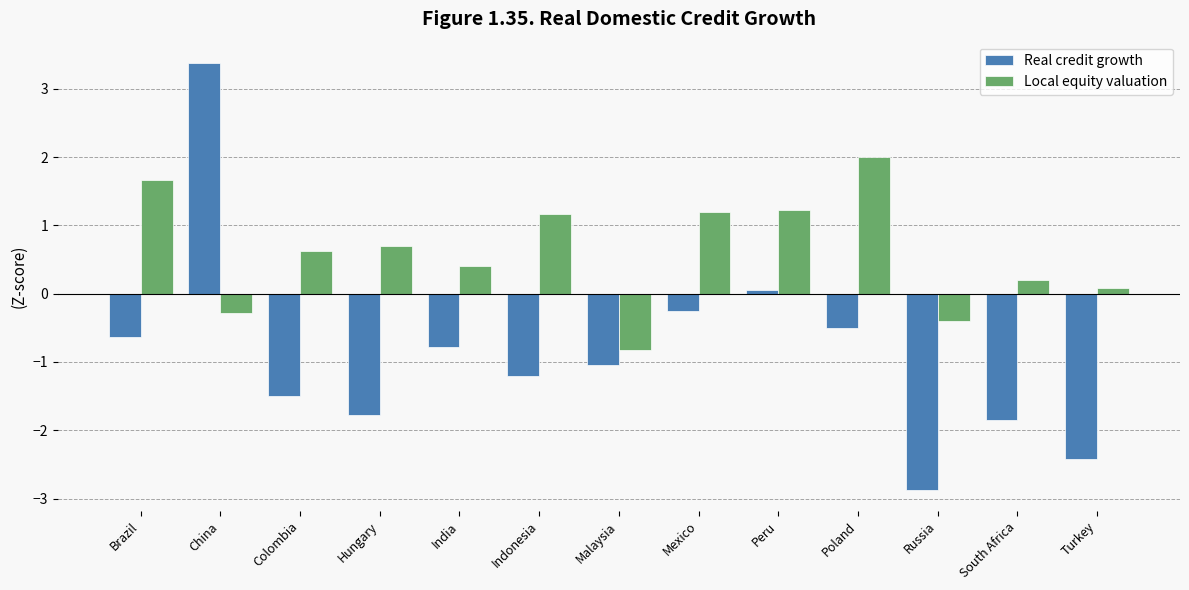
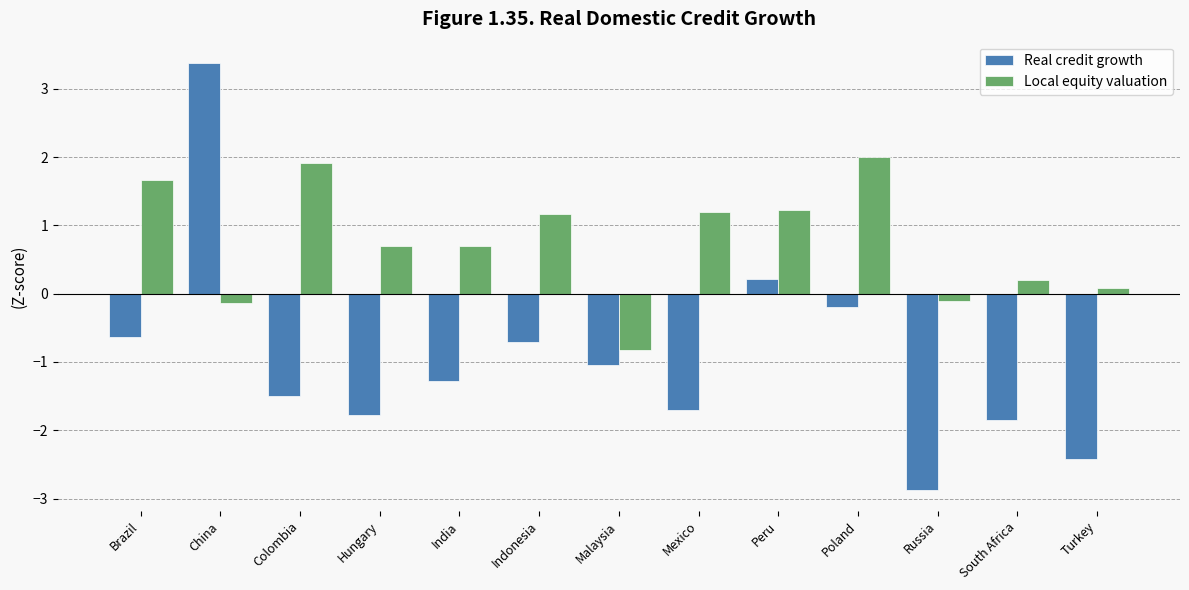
  {
    "Real credit growth": {
      "Brazil": -0.6,
      "China": 3.4,
      "Colombia": -1.5,
      "Hungary": -1.8,
-     "India": -0.8,
-     "Indonesia": -1.2,
+     "India": -1.3,
+     "Indonesia": -0.7,
      "Malaysia": -1.0,
-     "Mexico": -0.3,
-     "Peru": 0.1,
-     "Poland": -0.5,
+     "Mexico": -1.7,
+     "Peru": 0.2,
+     "Poland": -0.2,
      "Russia": -2.9,
      "South Africa": -1.9,
      "Turkey": -2.4
    },
    "Local equity valuation": {
      "Brazil": 1.7,
-     "China": -0.3,
-     "Colombia": 0.6,
+     "China": -0.1,
+     "Colombia": 1.9,
      "Hungary": 0.7,
-     "India": 0.4,
+     "India": 0.7,
      "Indonesia": 1.2,
      "Malaysia": -0.8,
      "Mexico": 1.2,
      "Peru": 1.2,
      "Poland": 2.0,
-     "Russia": -0.4,
+     "Russia": -0.1,
      "South Africa": 0.2,
      "Turkey": 0.1
    }
  }
